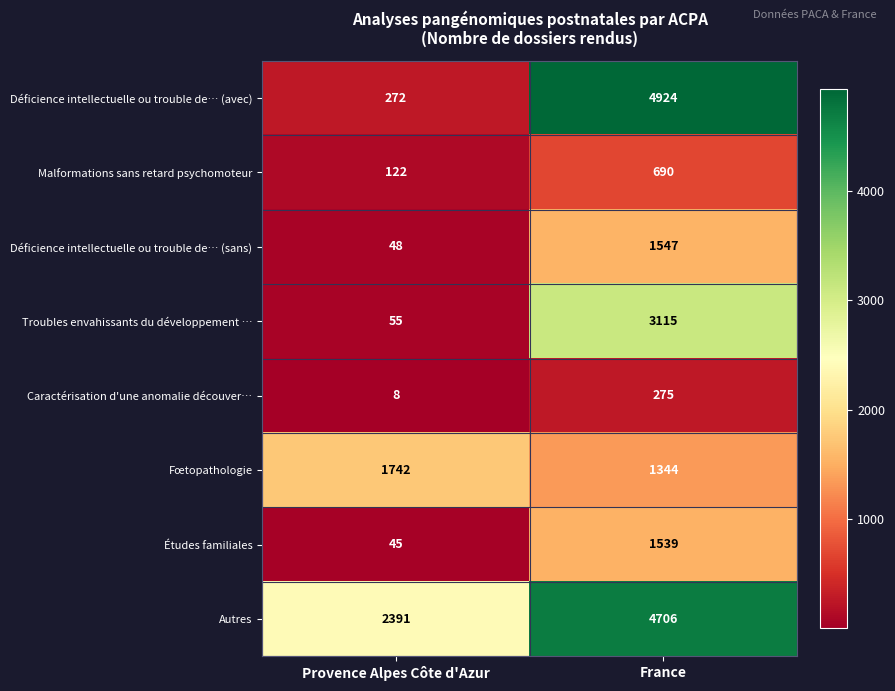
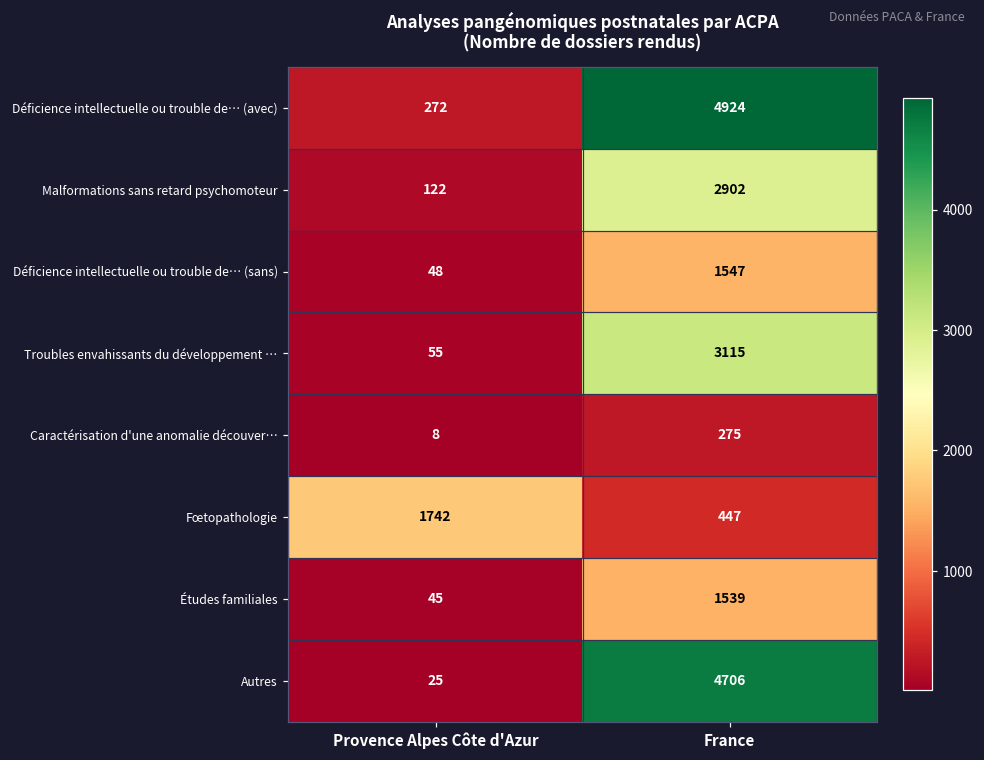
  {
    "Déficience intellectuelle ou trouble de… (avec)": {
      "Provence Alpes Côte d'Azur": 272,
      "France": 4924
    },
    "Malformations sans retard psychomoteur": {
      "Provence Alpes Côte d'Azur": 122,
-     "France": 690
+     "France": 2902
    },
    "Déficience intellectuelle ou trouble de… (sans)": {
      "Provence Alpes Côte d'Azur": 48,
      "France": 1547
    },
    "Troubles envahissants du développement …": {
      "Provence Alpes Côte d'Azur": 55,
      "France": 3115
    },
    "Caractérisation d'une anomalie découver…": {
      "Provence Alpes Côte d'Azur": 8,
      "France": 275
    },
    "Fœtopathologie": {
      "Provence Alpes Côte d'Azur": 1742,
-     "France": 1344
+     "France": 447
    },
    "Études familiales": {
      "Provence Alpes Côte d'Azur": 45,
      "France": 1539
    },
    "Autres": {
-     "Provence Alpes Côte d'Azur": 2391,
+     "Provence Alpes Côte d'Azur": 25,
      "France": 4706
    }
  }
